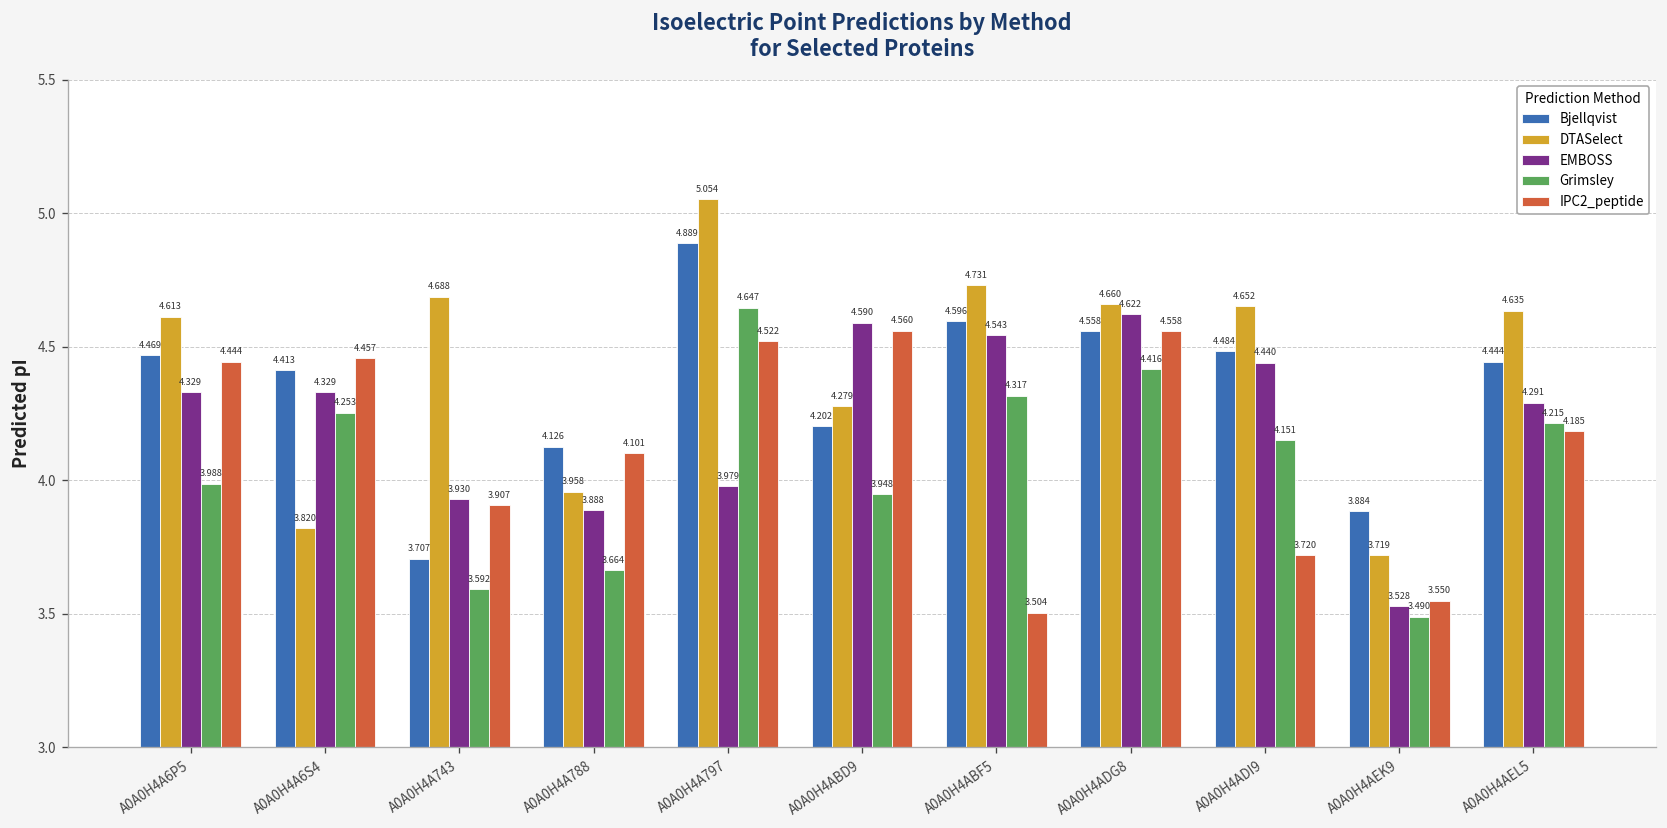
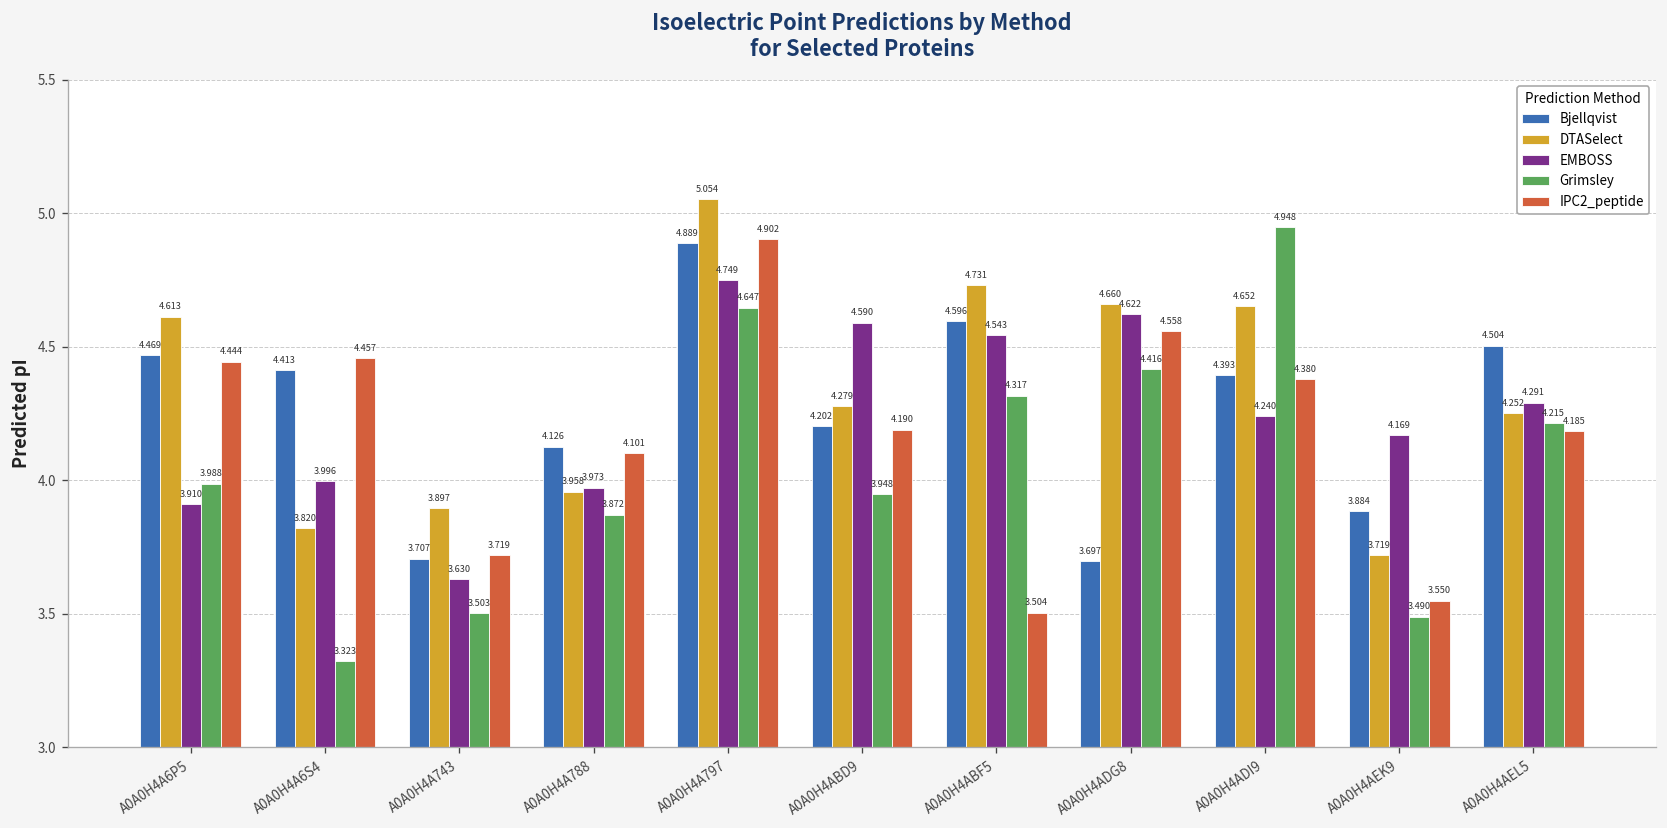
  {
    "Bjellqvist": {
      "A0A0H4A6P5": 4.469,
      "A0A0H4A6S4": 4.413,
      "A0A0H4A743": 3.707,
      "A0A0H4A788": 4.126,
      "A0A0H4A797": 4.889,
      "A0A0H4ABD9": 4.202,
      "A0A0H4ABF5": 4.596,
-     "A0A0H4ADG8": 4.558,
-     "A0A0H4ADI9": 4.484,
+     "A0A0H4ADG8": 3.697,
+     "A0A0H4ADI9": 4.393,
      "A0A0H4AEK9": 3.884,
-     "A0A0H4AEL5": 4.444
+     "A0A0H4AEL5": 4.504
    },
    "DTASelect": {
      "A0A0H4A6P5": 4.613,
      "A0A0H4A6S4": 3.820,
-     "A0A0H4A743": 4.688,
+     "A0A0H4A743": 3.897,
      "A0A0H4A788": 3.958,
      "A0A0H4A797": 5.054,
      "A0A0H4ABD9": 4.279,
      "A0A0H4ABF5": 4.731,
      "A0A0H4ADG8": 4.660,
      "A0A0H4ADI9": 4.652,
      "A0A0H4AEK9": 3.719,
-     "A0A0H4AEL5": 4.635
+     "A0A0H4AEL5": 4.252
    },
    "EMBOSS": {
-     "A0A0H4A6P5": 4.329,
-     "A0A0H4A6S4": 4.329,
-     "A0A0H4A743": 3.930,
-     "A0A0H4A788": 3.888,
-     "A0A0H4A797": 3.979,
+     "A0A0H4A6P5": 3.910,
+     "A0A0H4A6S4": 3.996,
+     "A0A0H4A743": 3.630,
+     "A0A0H4A788": 3.973,
+     "A0A0H4A797": 4.749,
      "A0A0H4ABD9": 4.590,
      "A0A0H4ABF5": 4.543,
      "A0A0H4ADG8": 4.622,
-     "A0A0H4ADI9": 4.440,
-     "A0A0H4AEK9": 3.528,
+     "A0A0H4ADI9": 4.240,
+     "A0A0H4AEK9": 4.169,
      "A0A0H4AEL5": 4.291
    },
    "Grimsley": {
      "A0A0H4A6P5": 3.988,
-     "A0A0H4A6S4": 4.253,
-     "A0A0H4A743": 3.592,
-     "A0A0H4A788": 3.664,
+     "A0A0H4A6S4": 3.323,
+     "A0A0H4A743": 3.503,
+     "A0A0H4A788": 3.872,
      "A0A0H4A797": 4.647,
      "A0A0H4ABD9": 3.948,
      "A0A0H4ABF5": 4.317,
      "A0A0H4ADG8": 4.416,
-     "A0A0H4ADI9": 4.151,
+     "A0A0H4ADI9": 4.948,
      "A0A0H4AEK9": 3.490,
      "A0A0H4AEL5": 4.215
    },
    "IPC2_peptide": {
      "A0A0H4A6P5": 4.444,
      "A0A0H4A6S4": 4.457,
-     "A0A0H4A743": 3.907,
+     "A0A0H4A743": 3.719,
      "A0A0H4A788": 4.101,
-     "A0A0H4A797": 4.522,
-     "A0A0H4ABD9": 4.560,
+     "A0A0H4A797": 4.902,
+     "A0A0H4ABD9": 4.190,
      "A0A0H4ABF5": 3.504,
      "A0A0H4ADG8": 4.558,
-     "A0A0H4ADI9": 3.720,
+     "A0A0H4ADI9": 4.380,
      "A0A0H4AEK9": 3.550,
      "A0A0H4AEL5": 4.185
    }
  }
